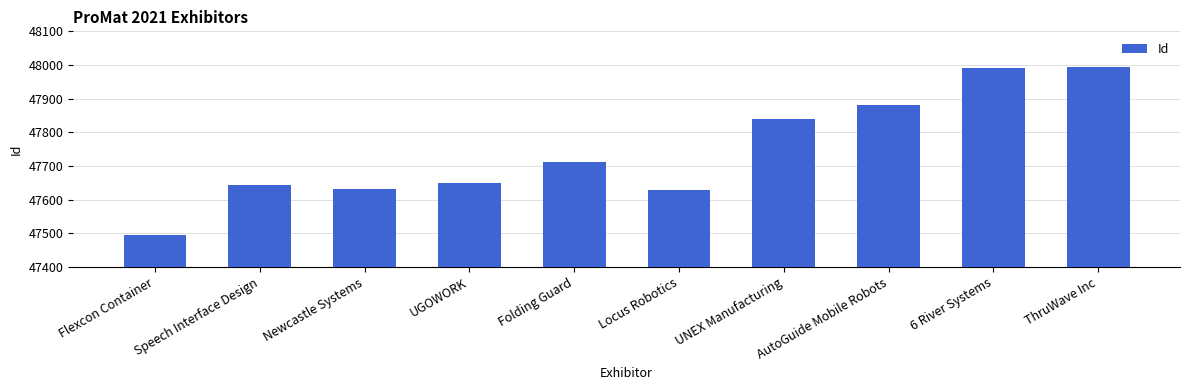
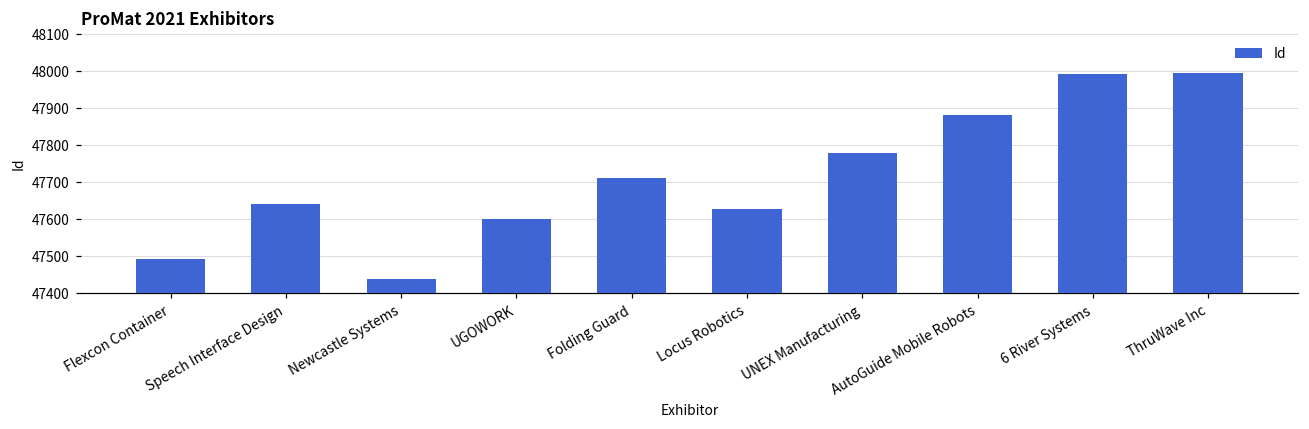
  {
    "Flexcon Container": 47490,
    "Speech Interface Design": 47640,
-   "Newcastle Systems": 47630,
-   "UGOWORK": 47650,
+   "Newcastle Systems": 47440,
+   "UGOWORK": 47600,
    "Folding Guard": 47710,
    "Locus Robotics": 47630,
-   "UNEX Manufacturing": 47840,
+   "UNEX Manufacturing": 47780,
    "AutoGuide Mobile Robots": 47880,
    "6 River Systems": 47990,
    "ThruWave Inc": 48000
  }
